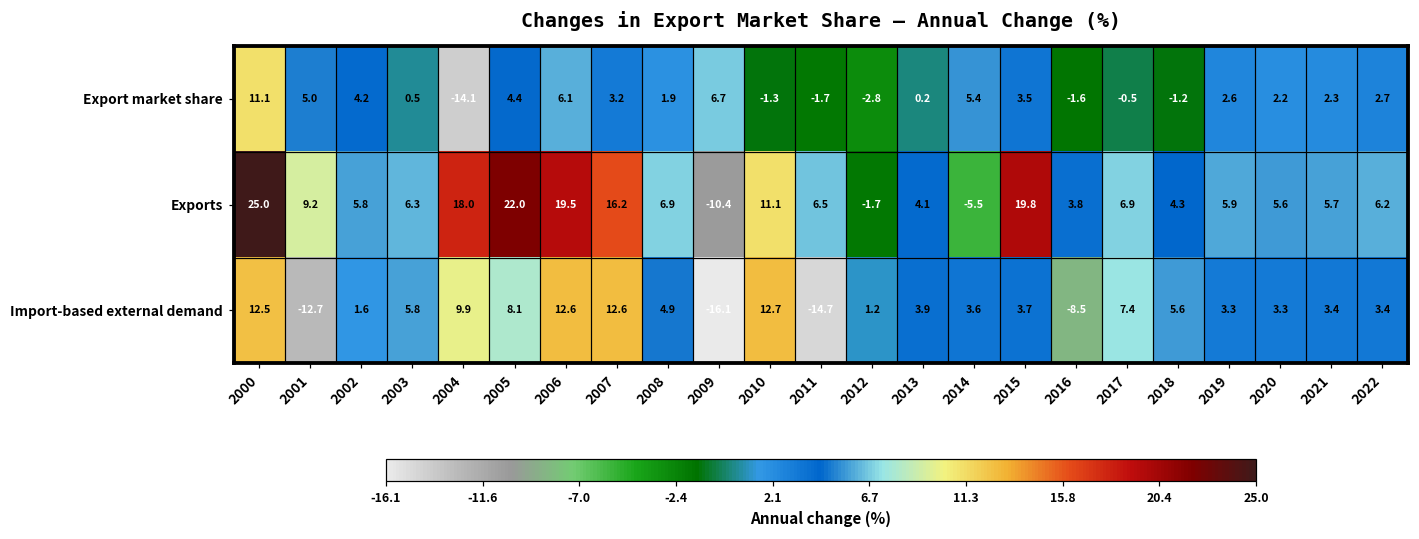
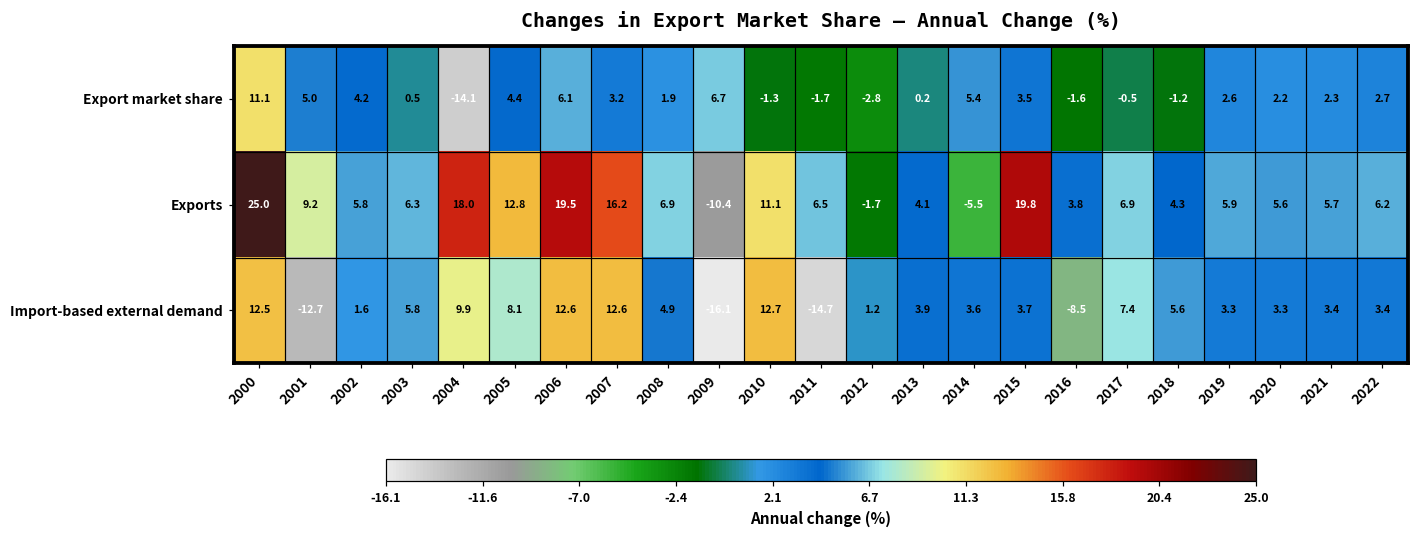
  {
    "Export market share": {
      "2000": 11.1,
      "2001": 5.0,
      "2002": 4.2,
      "2003": 0.5,
      "2004": -14.1,
      "2005": 4.4,
      "2006": 6.1,
      "2007": 3.2,
      "2008": 1.9,
      "2009": 6.7,
      "2010": -1.3,
      "2011": -1.7,
      "2012": -2.8,
      "2013": 0.2,
      "2014": 5.4,
      "2015": 3.5,
      "2016": -1.6,
      "2017": -0.5,
      "2018": -1.2,
      "2019": 2.6,
      "2020": 2.2,
      "2021": 2.3,
      "2022": 2.7
    },
    "Exports": {
      "2000": 25.0,
      "2001": 9.2,
      "2002": 5.8,
      "2003": 6.3,
      "2004": 18.0,
-     "2005": 22.0,
+     "2005": 12.8,
      "2006": 19.5,
      "2007": 16.2,
      "2008": 6.9,
      "2009": -10.4,
      "2010": 11.1,
      "2011": 6.5,
      "2012": -1.7,
      "2013": 4.1,
      "2014": -5.5,
      "2015": 19.8,
      "2016": 3.8,
      "2017": 6.9,
      "2018": 4.3,
      "2019": 5.9,
      "2020": 5.6,
      "2021": 5.7,
      "2022": 6.2
    },
    "Import-based external demand": {
      "2000": 12.5,
      "2001": -12.7,
      "2002": 1.6,
      "2003": 5.8,
      "2004": 9.9,
      "2005": 8.1,
      "2006": 12.6,
      "2007": 12.6,
      "2008": 4.9,
      "2010": 12.7,
      "2012": 1.2,
      "2013": 3.9,
      "2014": 3.6,
      "2015": 3.7,
      "2016": -8.5,
      "2017": 7.4,
      "2018": 5.6,
      "2019": 3.3,
      "2020": 3.3,
      "2021": 3.4,
      "2022": 3.4
    }
  }
